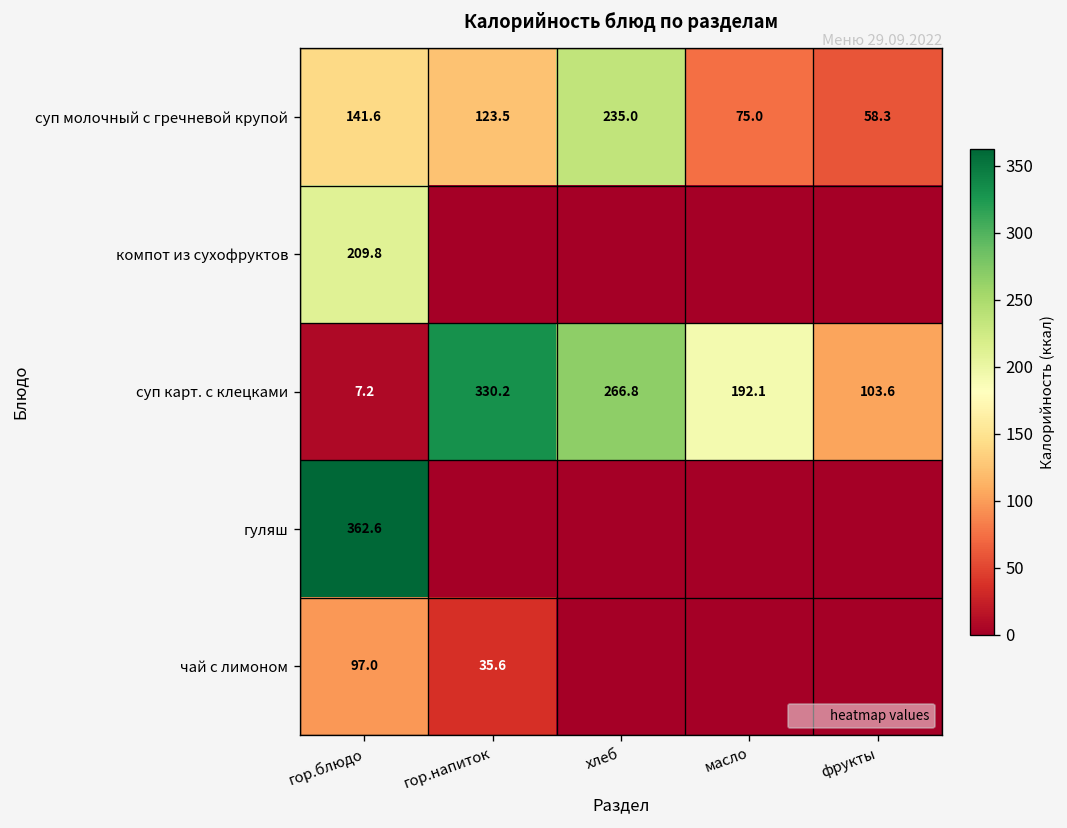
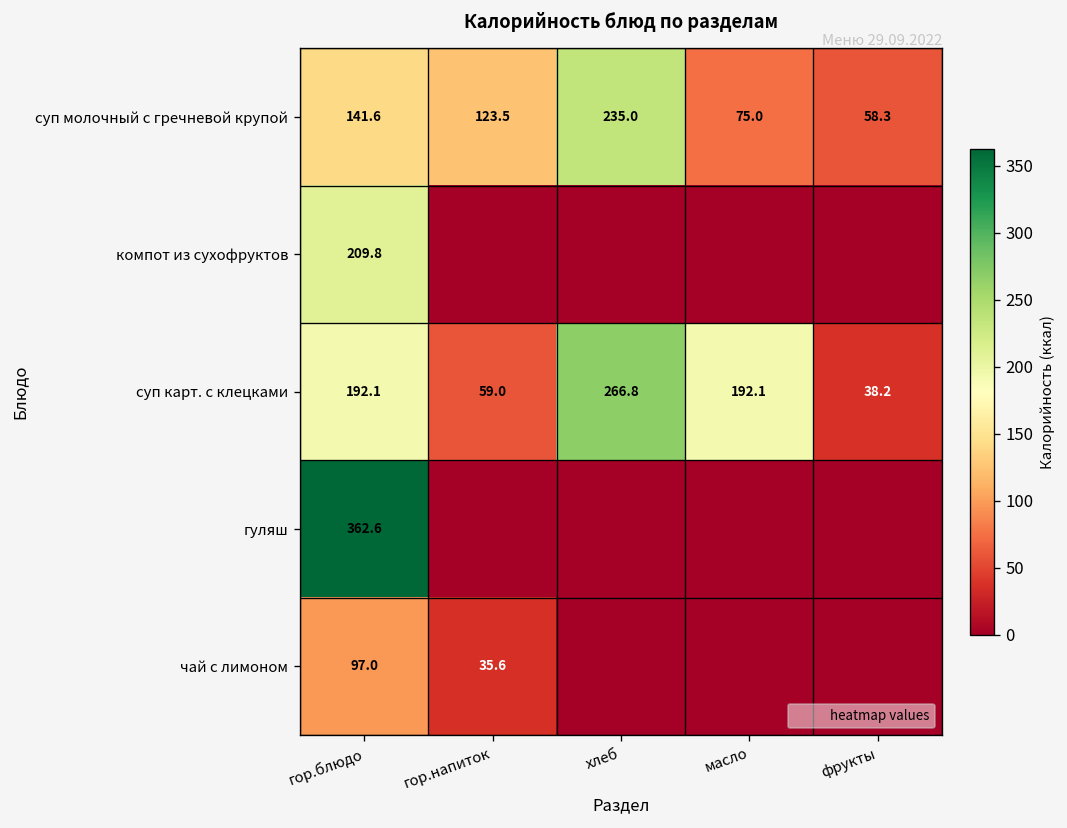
  {
    "суп молочный с гречневой крупой": {
      "гор.блюдо": 141.6,
      "гор.напиток": 123.5,
      "хлеб": 235.0,
      "масло": 75.0,
      "фрукты": 58.3
    },
    "компот из сухофруктов": {
      "гор.блюдо": 209.8
    },
    "суп карт. с клецками": {
-     "гор.блюдо": 7.2,
-     "гор.напиток": 330.2,
+     "гор.блюдо": 192.1,
+     "гор.напиток": 59.0,
      "хлеб": 266.8,
      "масло": 192.1,
-     "фрукты": 103.6
+     "фрукты": 38.2
    },
    "гуляш": {
      "гор.блюдо": 362.6
    },
    "чай с лимоном": {
      "гор.блюдо": 97.0,
      "гор.напиток": 35.6
    }
  }
